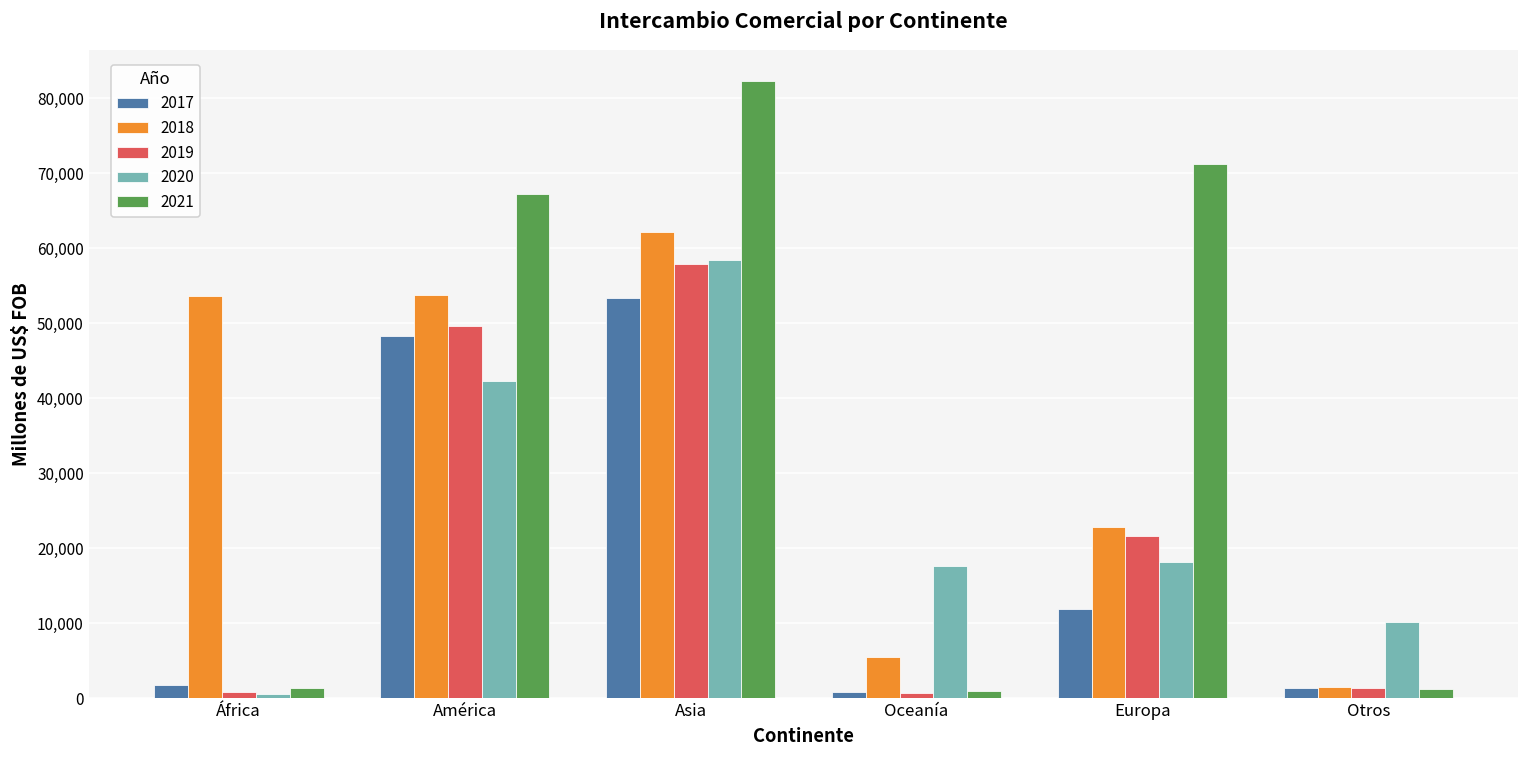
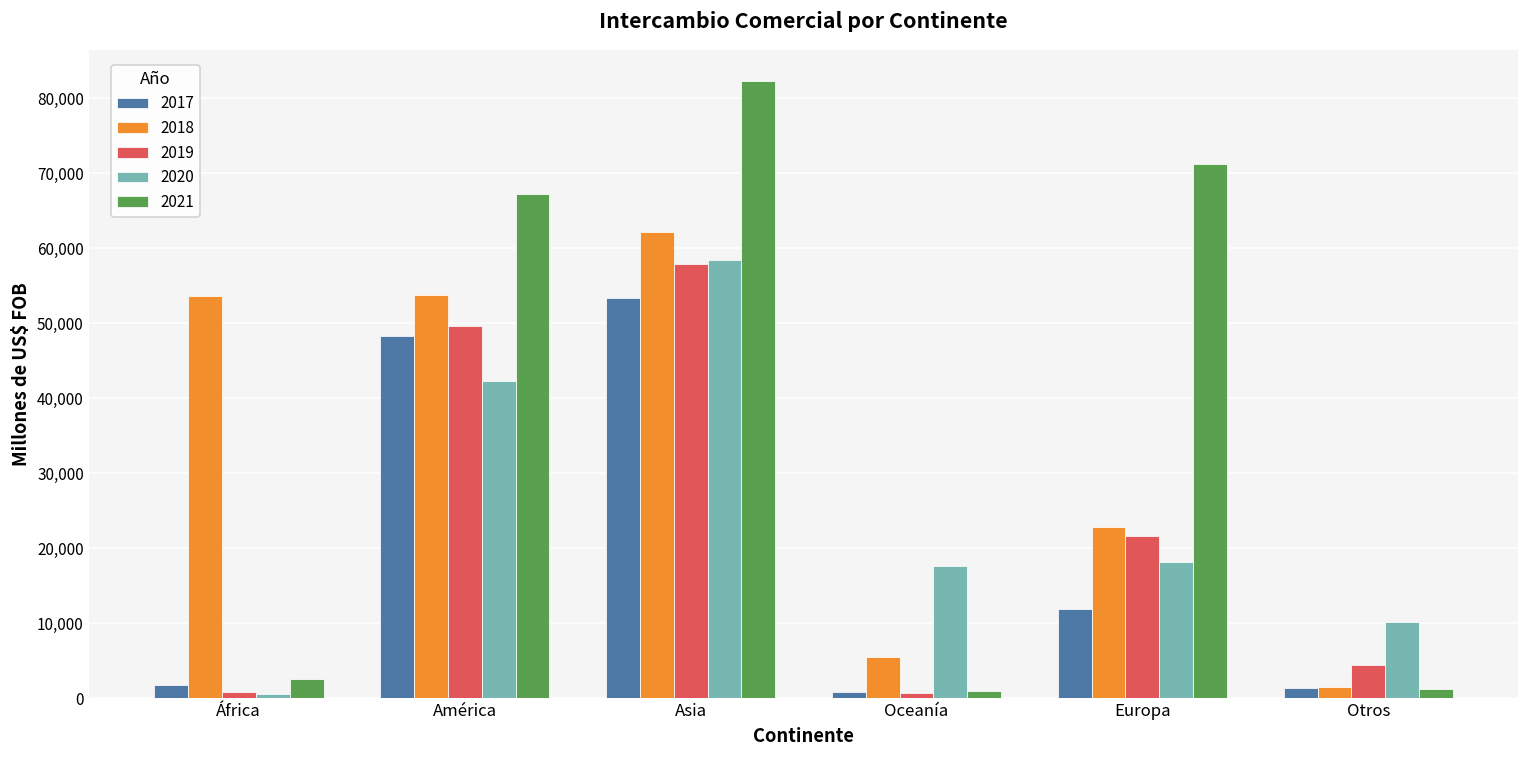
  {
    "2017": {
      "África": "2,000",
      "América": "48,000",
      "Asia": "53,000",
      "Oceanía": "1,000",
      "Europa": "12,000",
      "Otros": "1,000"
    },
    "2018": {
      "África": "54,000",
      "América": "54,000",
      "Asia": "62,000",
      "Oceanía": "5,000",
      "Europa": "23,000",
      "Otros": "1,000"
    },
    "2019": {
      "África": "1,000",
      "América": "50,000",
      "Asia": "58,000",
      "Oceanía": "1,000",
      "Europa": "22,000",
-     "Otros": "1,000"
+     "Otros": "4,000"
    },
    "2020": {
      "África": "1,000",
      "América": "42,000",
      "Asia": "58,000",
      "Oceanía": "18,000",
      "Europa": "18,000",
      "Otros": "10,000"
    },
    "2021": {
-     "África": "1,000",
+     "África": "3,000",
      "América": "67,000",
      "Asia": "82,000",
      "Oceanía": "1,000",
      "Europa": "71,000",
      "Otros": "1,000"
    }
  }
